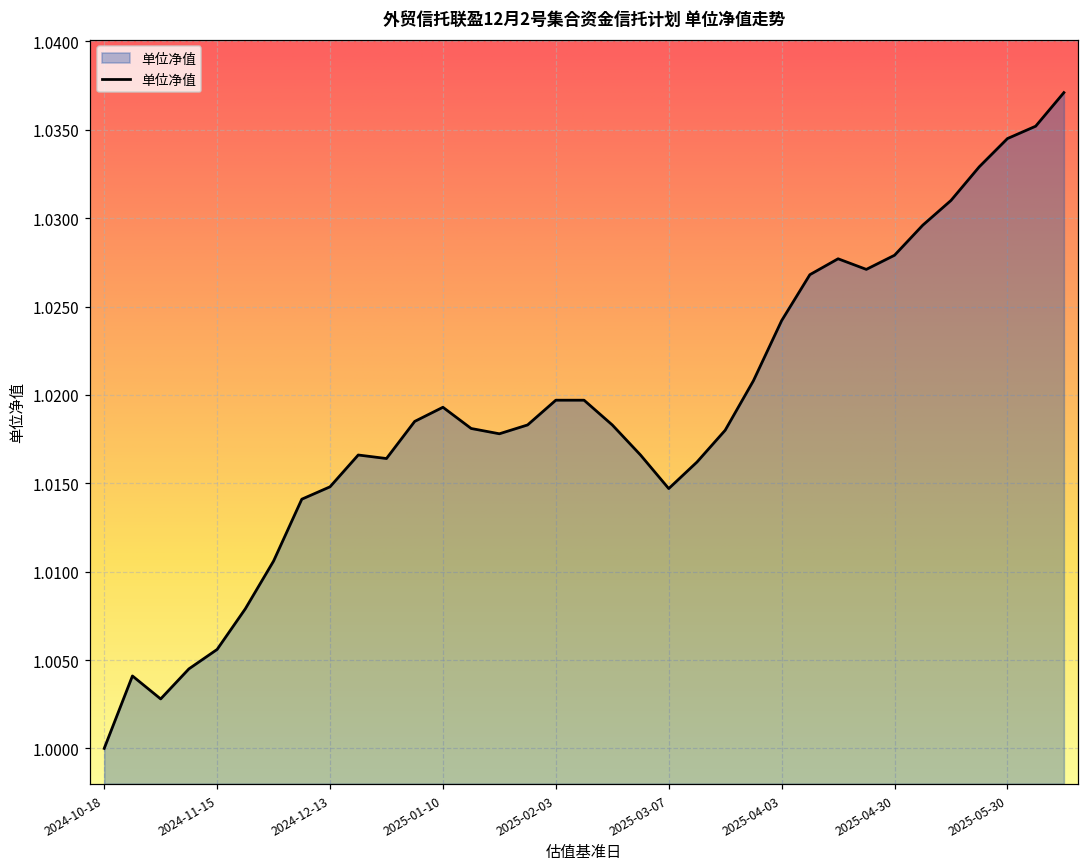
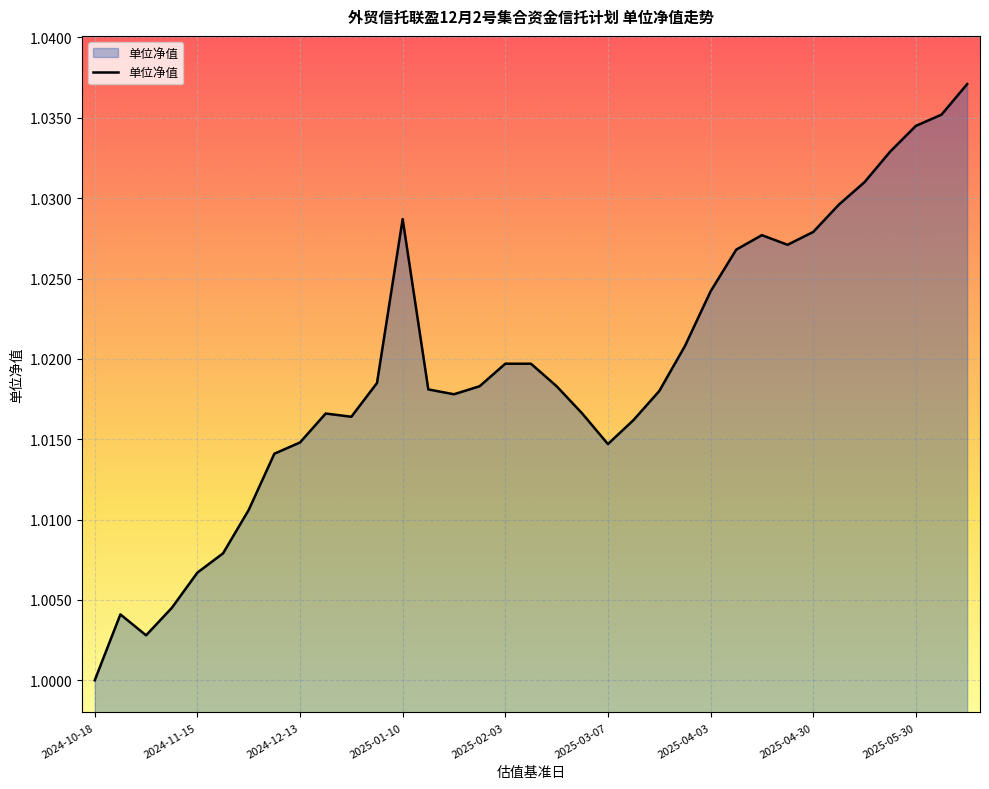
  {
    "2024-10-18": 1.0000,
-   "2024-11-15": 1.0056,
+   "2024-11-15": 1.0067,
    "2024-12-13": 1.0148,
-   "2025-01-10": 1.0193,
+   "2025-01-10": 1.0287,
    "2025-02-03": 1.0197,
    "2025-03-07": 1.0147,
    "2025-04-03": 1.0242,
    "2025-04-30": 1.0279,
    "2025-05-30": 1.0345
  }
